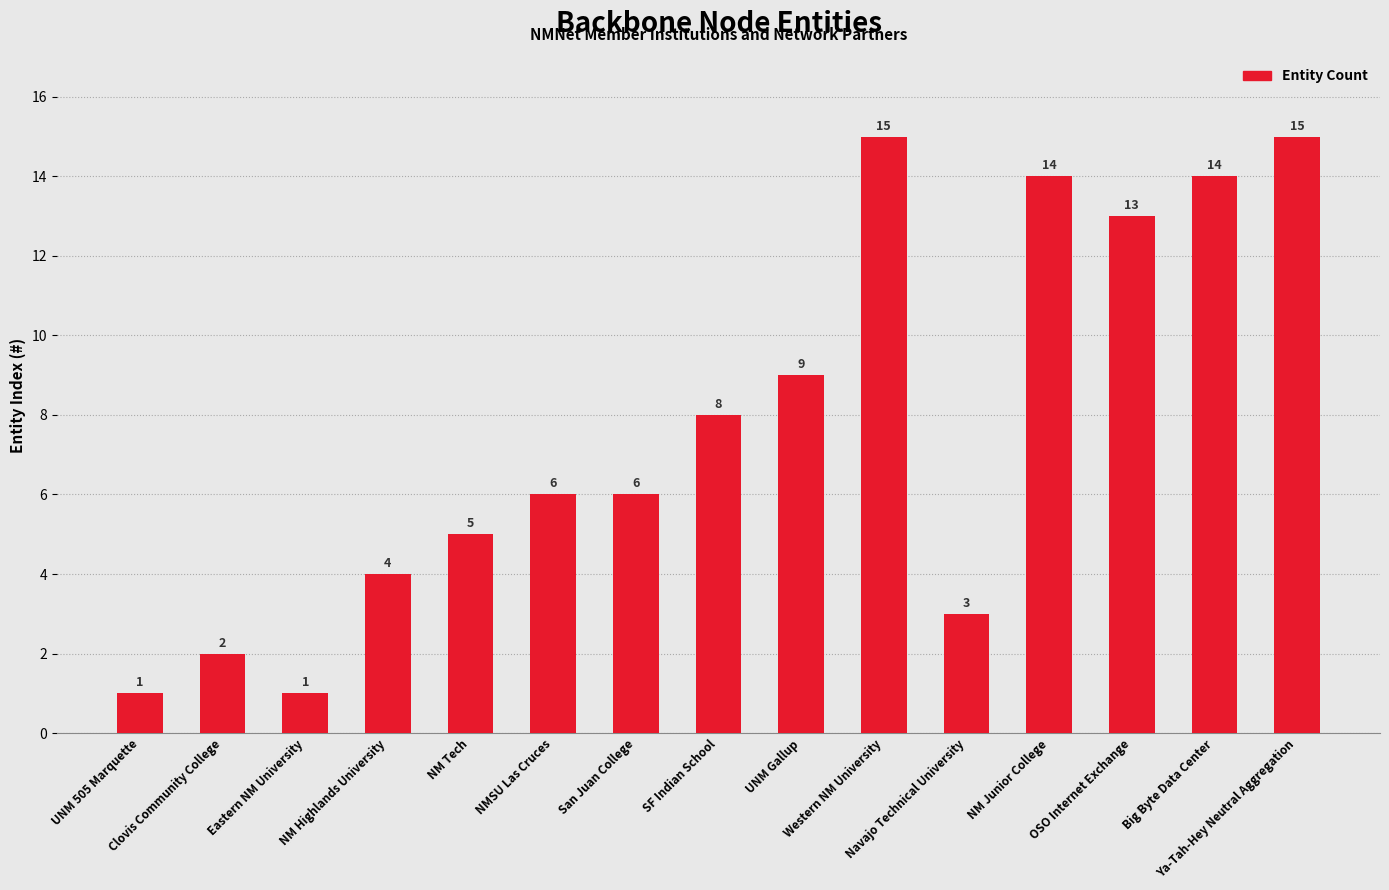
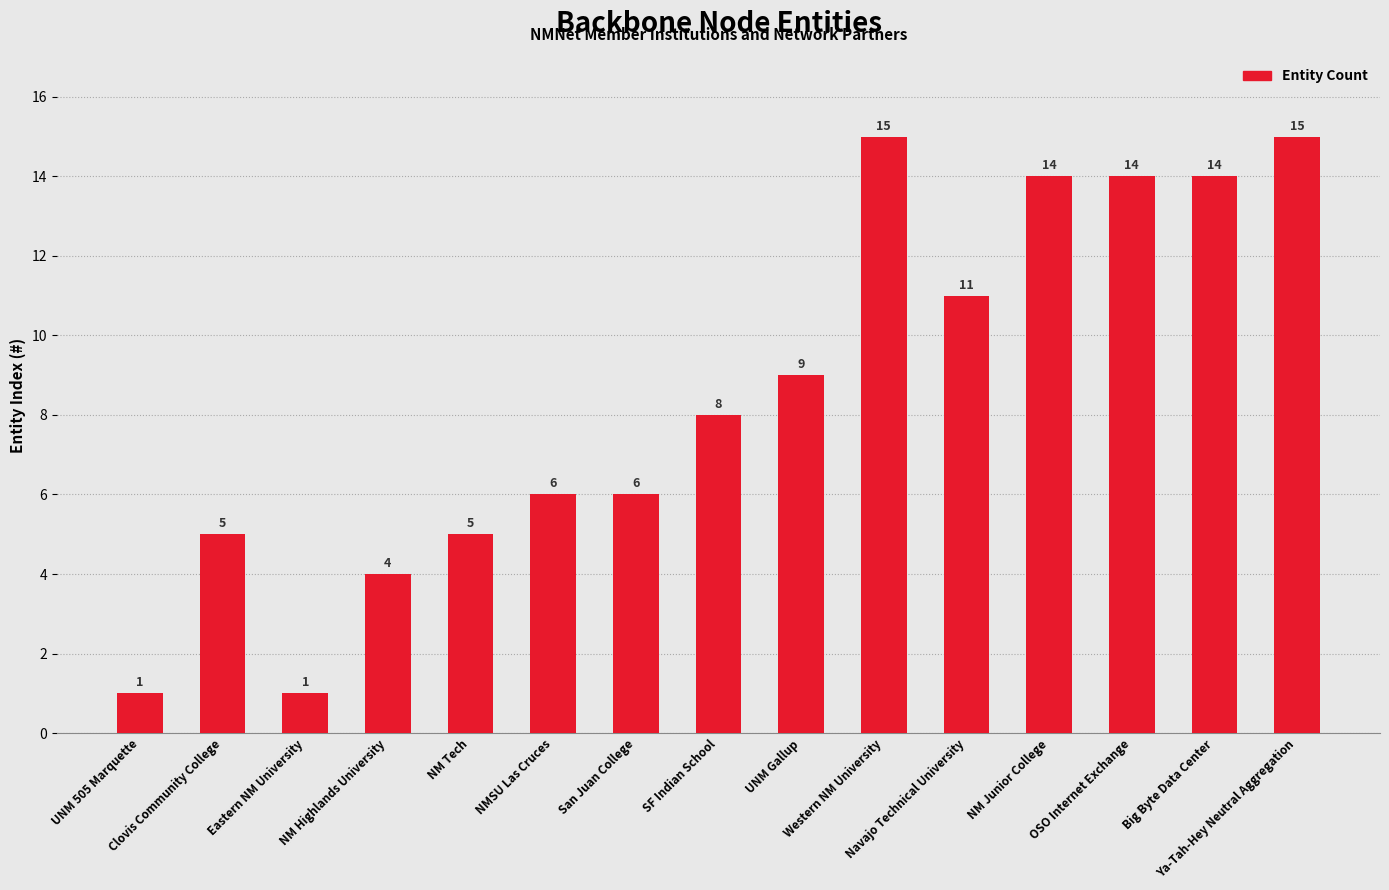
  {
    "UNM 505 Marquette": 1,
-   "Clovis Community College": 2,
+   "Clovis Community College": 5,
    "Eastern NM University": 1,
    "NM Highlands University": 4,
    "NM Tech": 5,
    "NMSU Las Cruces": 6,
    "San Juan College": 6,
    "SF Indian School": 8,
    "UNM Gallup": 9,
    "Western NM University": 15,
-   "Navajo Technical University": 3,
+   "Navajo Technical University": 11,
    "NM Junior College": 14,
-   "OSO Internet Exchange": 13,
+   "OSO Internet Exchange": 14,
    "Big Byte Data Center": 14,
    "Ya-Tah-Hey Neutral Aggregation": 15
  }
